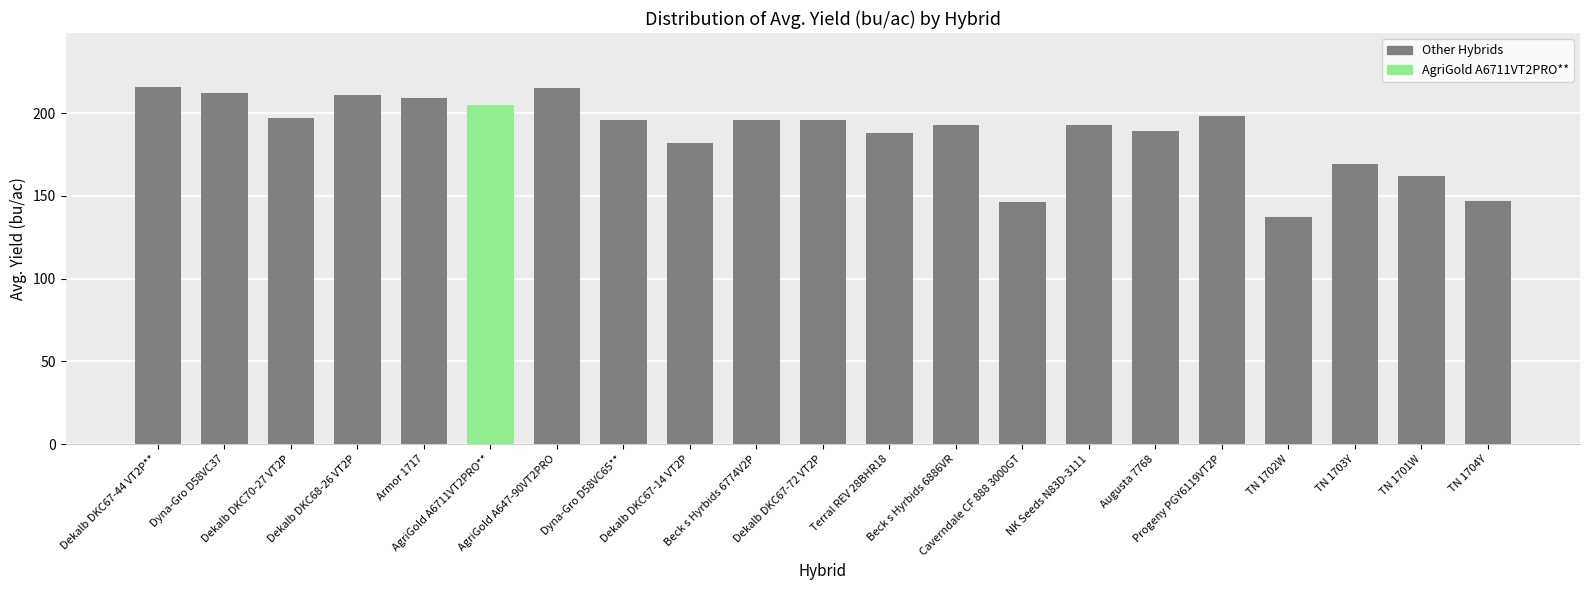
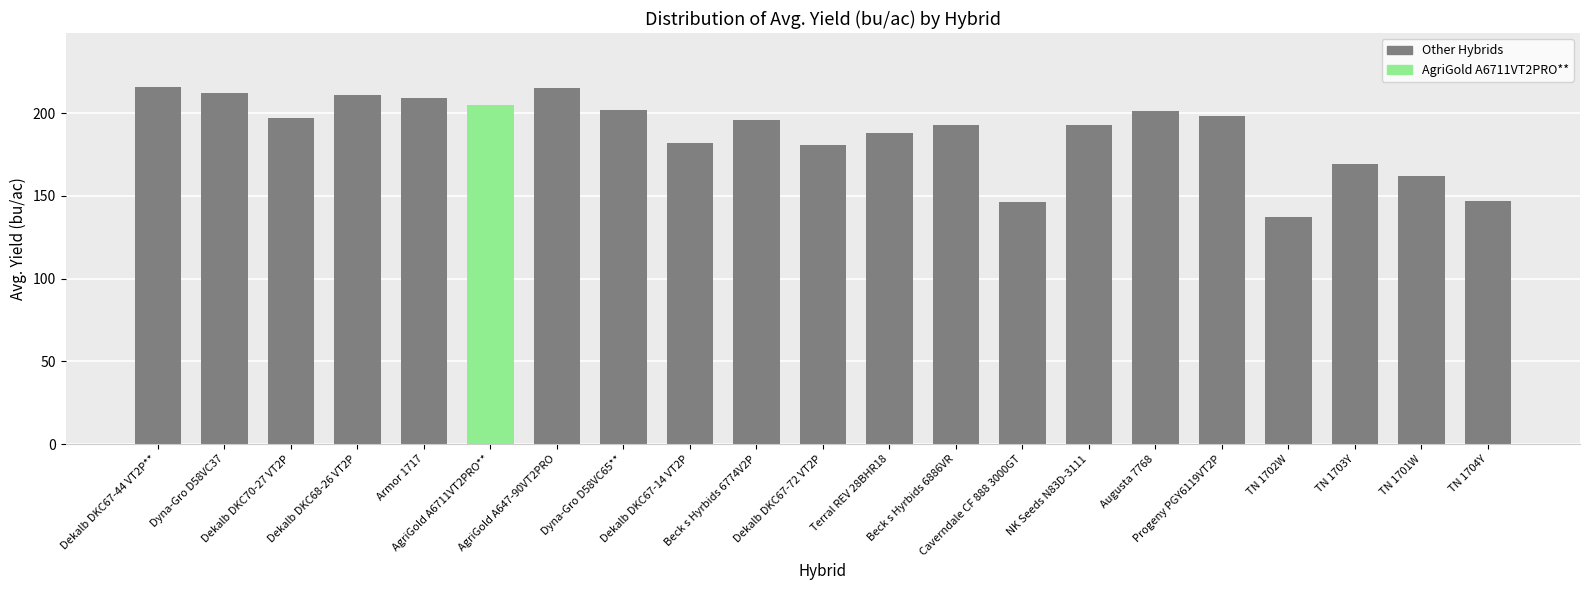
  {
    "Dekalb DKC67-44 VT2P**": 216,
    "Dyna-Gro D58VC37": 212,
    "Dekalb DKC70-27 VT2P": 197,
    "Dekalb DKC68-26 VT2P": 211,
    "Armor 1717": 209,
    "AgriGold A6711VT2PRO**": 205,
    "AgriGold A647-90VT2PRO": 215,
-   "Dyna-Gro D58VC65**": 196,
+   "Dyna-Gro D58VC65**": 202,
    "Dekalb DKC67-14 VT2P": 182,
    "Beck s Hyrbids 6774V2P": 196,
-   "Dekalb DKC67-72 VT2P": 196,
+   "Dekalb DKC67-72 VT2P": 181,
    "Terral REV 28BHR18": 188,
    "Beck s Hyrbids 6886VR": 193,
    "Caverndale CF 888 3000GT": 146,
    "NK Seeds N83D-3111": 193,
-   "Augusta 7768": 189,
+   "Augusta 7768": 201,
    "Progeny PGY6119VT2P": 198,
    "TN 1702W": 137,
    "TN 1703Y": 169,
    "TN 1701W": 162,
    "TN 1704Y": 147
  }
